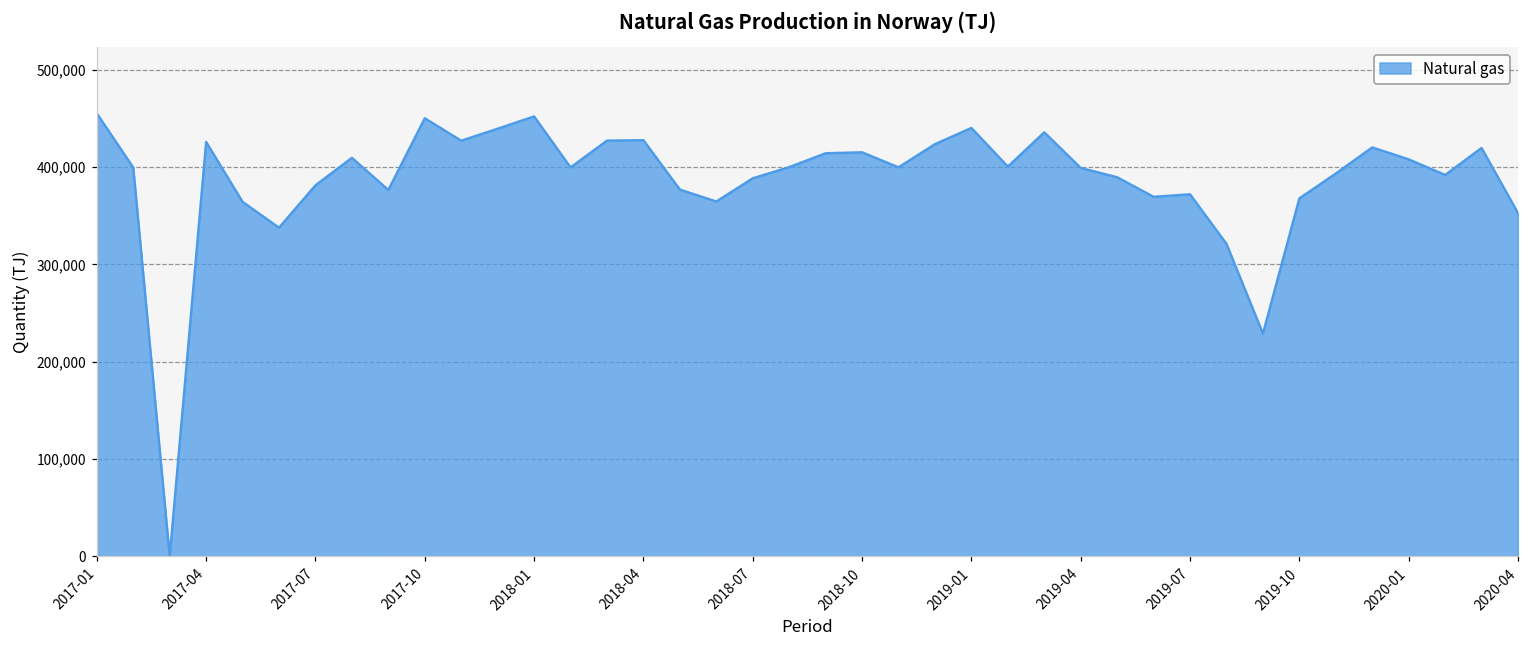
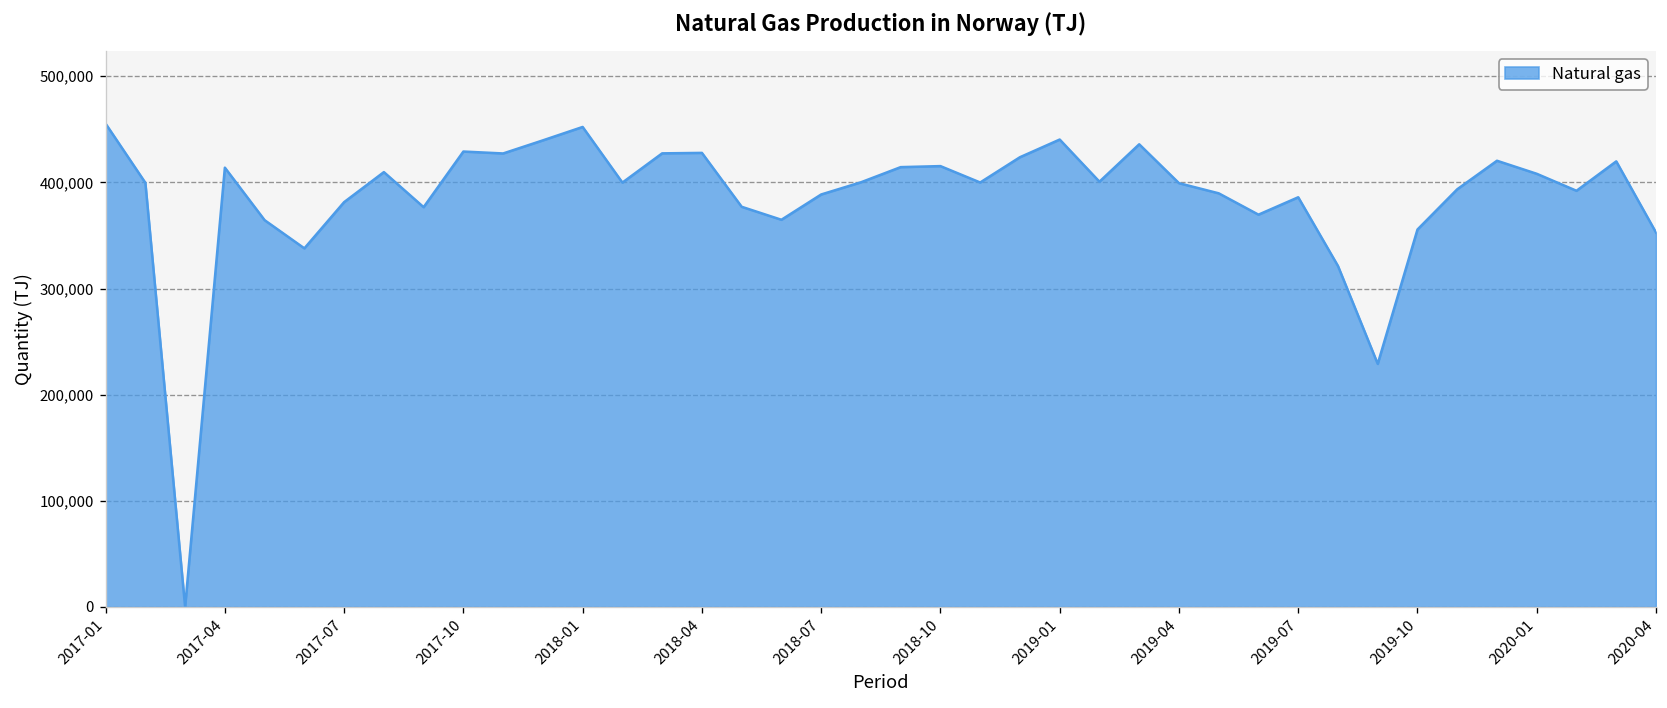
  {
    "2017-01": "460,000",
-   "2017-04": "430,000",
+   "2017-04": "410,000",
    "2017-07": "380,000",
-   "2017-10": "450,000",
+   "2017-10": "430,000",
    "2018-01": "450,000",
    "2018-04": "430,000",
    "2018-07": "390,000",
    "2018-10": "420,000",
    "2019-01": "440,000",
    "2019-04": "400,000",
-   "2019-07": "370,000",
-   "2019-10": "370,000",
+   "2019-07": "390,000",
+   "2019-10": "360,000",
    "2020-01": "410,000",
    "2020-04": "350,000"
  }
